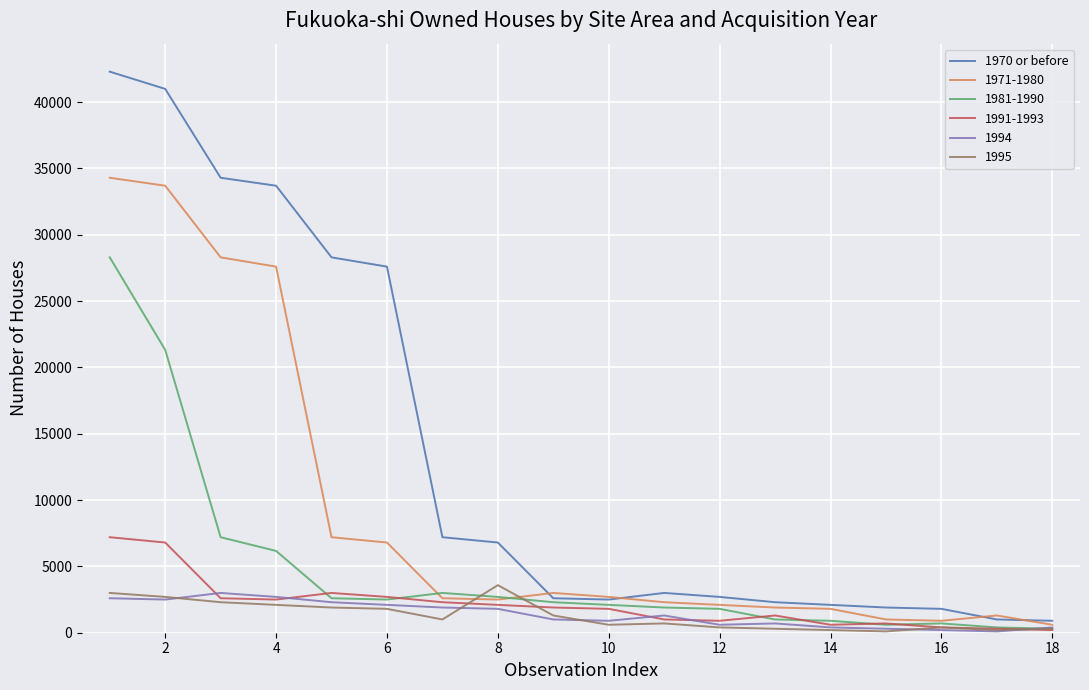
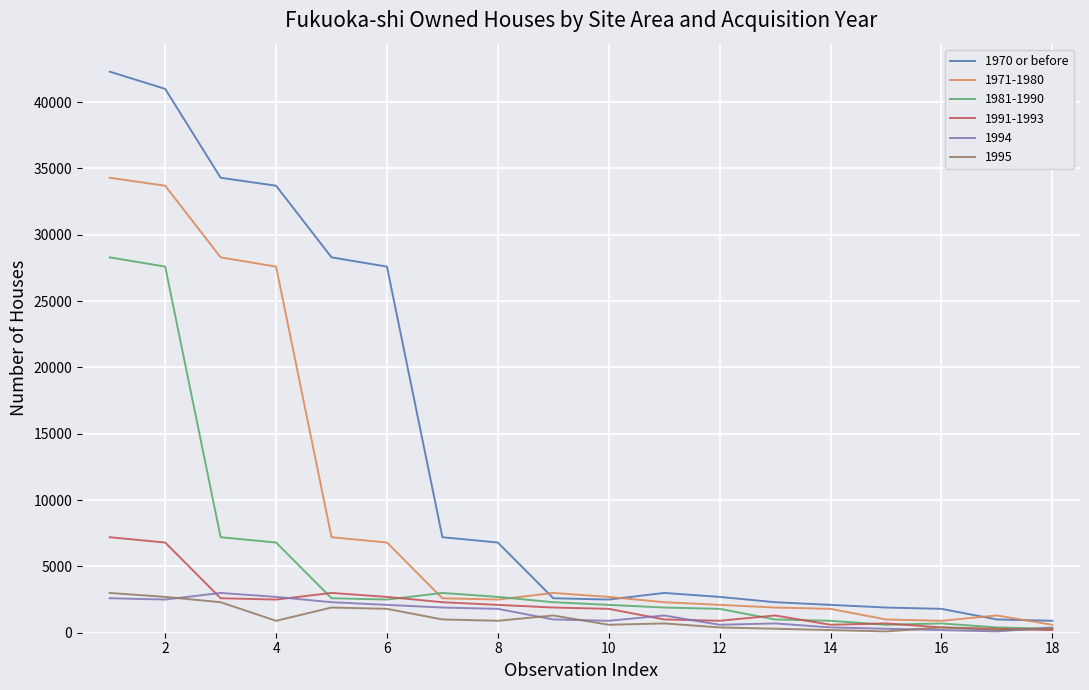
  {
    "1981-1990": {
-     "2": 21300,
-     "4": 6200,
+     "2": 27600,
+     "4": 6800,
      "6": 2500,
      "8": 2700,
      "10": 2100,
      "12": 1800,
      "14": 900,
      "16": 700
    },
    "1995": {
      "2": 2700,
-     "4": 2100,
+     "4": 900,
      "6": 1800,
-     "8": 3600,
+     "8": 900,
      "10": 600,
      "12": 400,
      "14": 200
    }
  }
